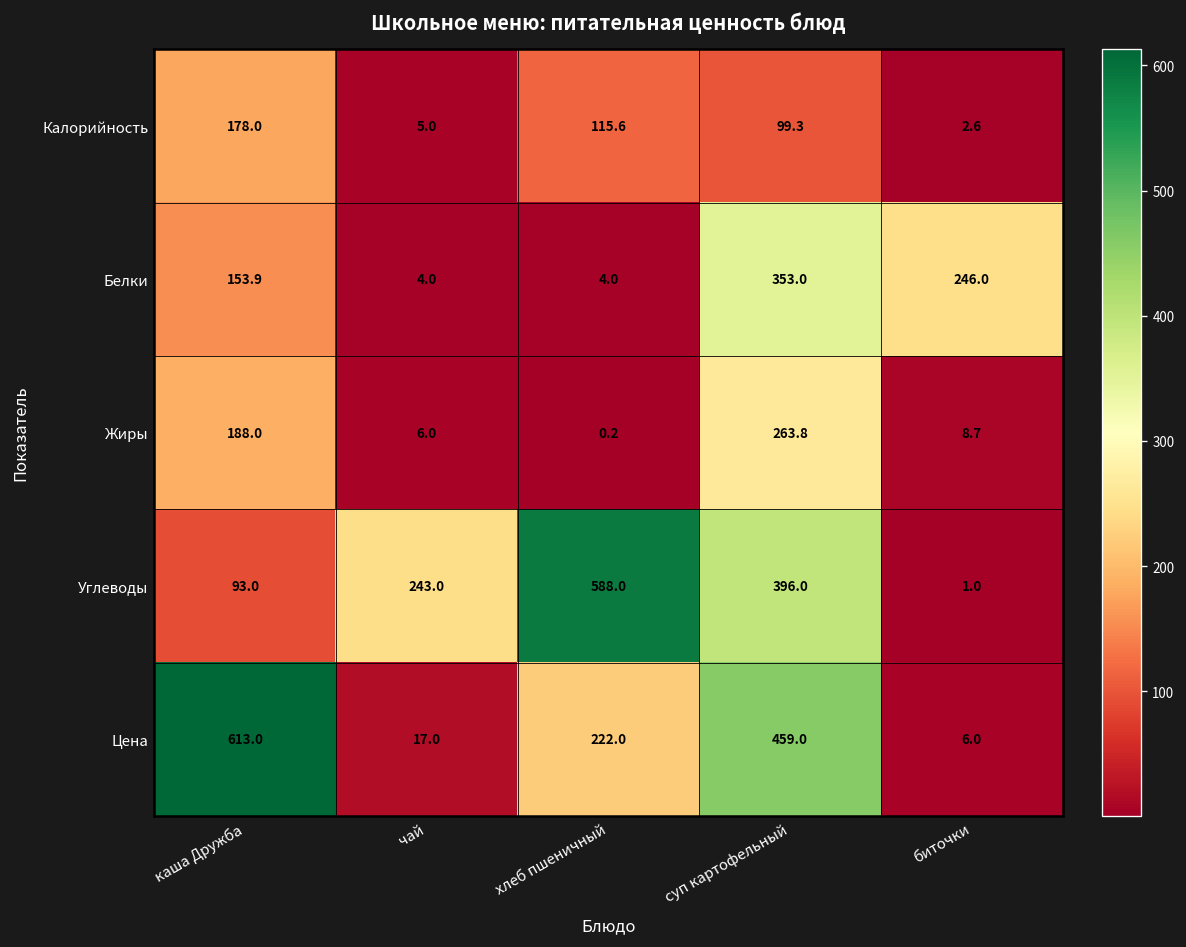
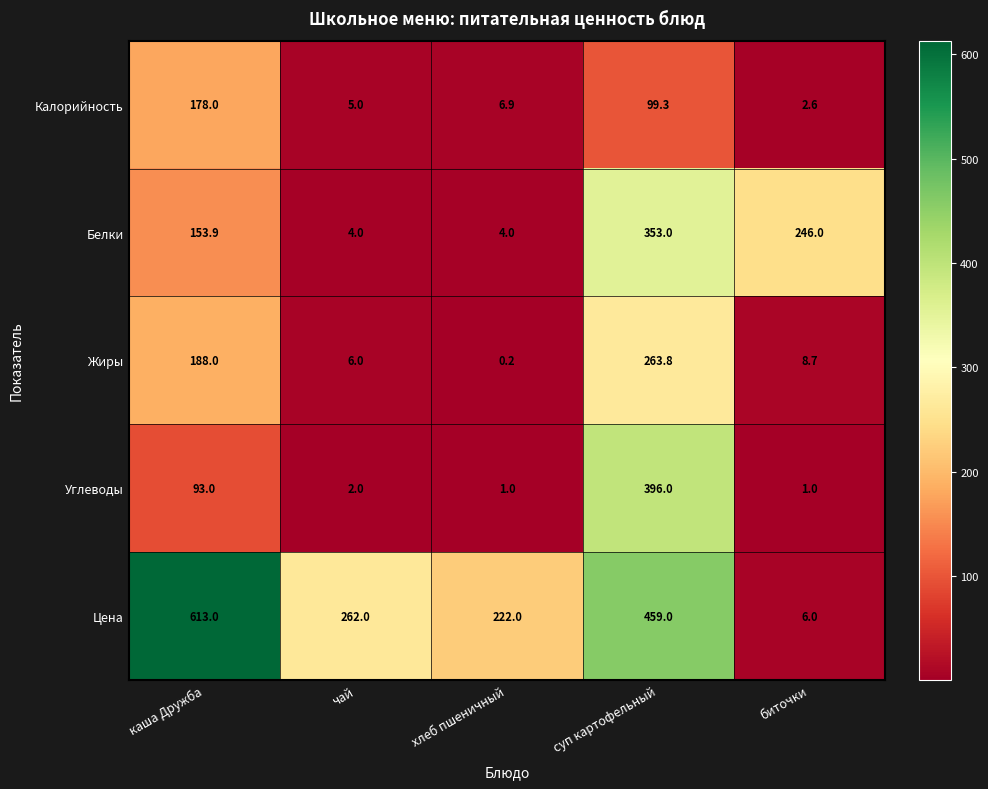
  {
    "Калорийность": {
      "каша Дружба": 178.0,
      "чай": 5.0,
-     "хлеб пшеничный": 115.6,
+     "хлеб пшеничный": 6.9,
      "суп картофельный": 99.3,
      "биточки": 2.6
    },
    "Белки": {
      "каша Дружба": 153.9,
      "чай": 4.0,
      "хлеб пшеничный": 4.0,
      "суп картофельный": 353.0,
      "биточки": 246.0
    },
    "Жиры": {
      "каша Дружба": 188.0,
      "чай": 6.0,
      "хлеб пшеничный": 0.2,
      "суп картофельный": 263.8,
      "биточки": 8.7
    },
    "Углеводы": {
      "каша Дружба": 93.0,
-     "чай": 243.0,
-     "хлеб пшеничный": 588.0,
+     "чай": 2.0,
+     "хлеб пшеничный": 1.0,
      "суп картофельный": 396.0,
      "биточки": 1.0
    },
    "Цена": {
      "каша Дружба": 613.0,
-     "чай": 17.0,
+     "чай": 262.0,
      "хлеб пшеничный": 222.0,
      "суп картофельный": 459.0,
      "биточки": 6.0
    }
  }
